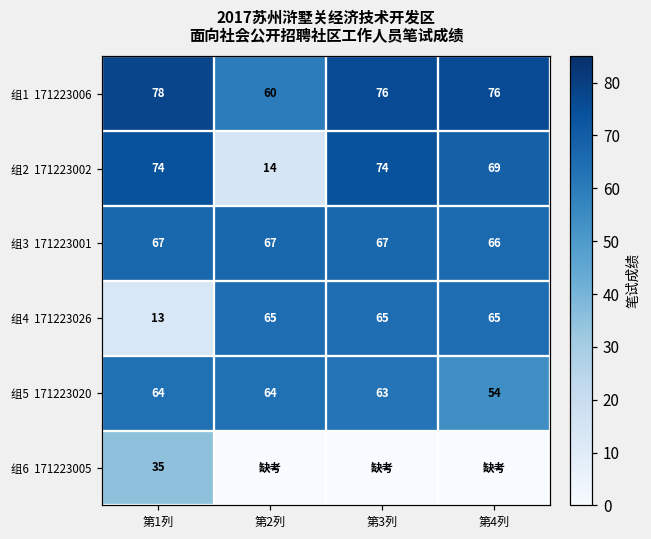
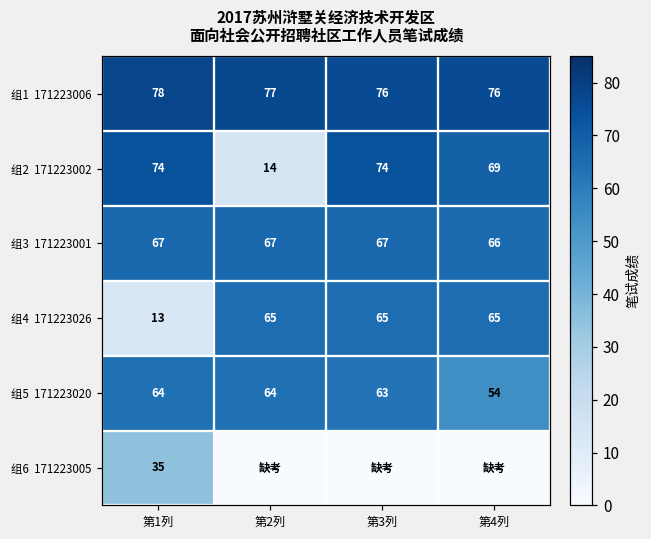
  {
    "组1 171223006": {
      "第1列": 78,
-     "第2列": 60,
+     "第2列": 77,
      "第3列": 76,
      "第4列": 76
    },
    "组2 171223002": {
      "第1列": 74,
      "第2列": 14,
      "第3列": 74,
      "第4列": 69
    },
    "组3 171223001": {
      "第1列": 67,
      "第2列": 67,
      "第3列": 67,
      "第4列": 66
    },
    "组4 171223026": {
      "第1列": 13,
      "第2列": 65,
      "第3列": 65,
      "第4列": 65
    },
    "组5 171223020": {
      "第1列": 64,
      "第2列": 64,
      "第3列": 63,
      "第4列": 54
    },
    "组6 171223005": {
      "第1列": 35
    }
  }
